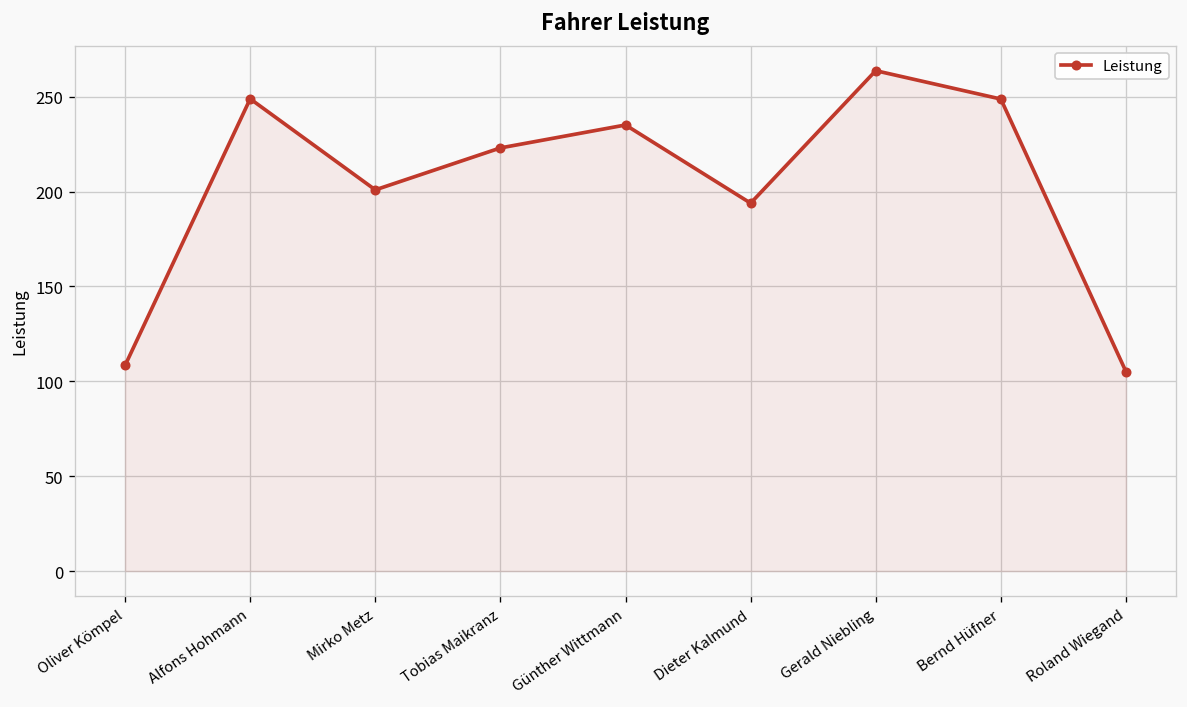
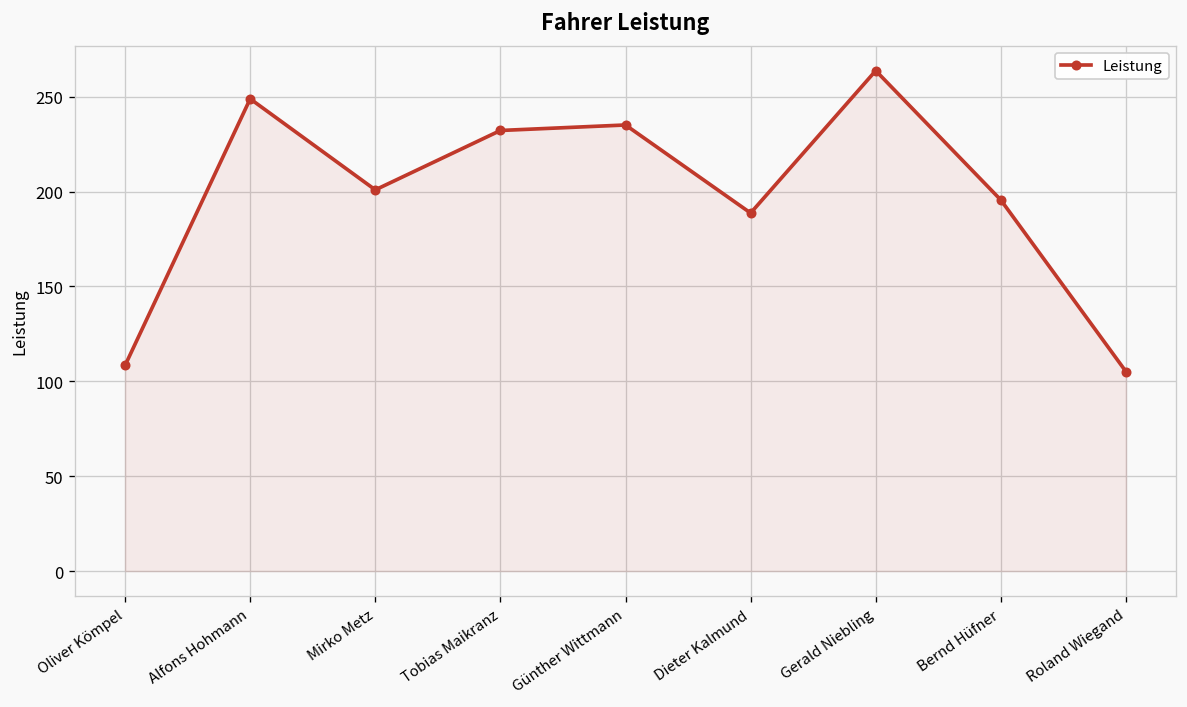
  {
    "Oliver Kömpel": 108,
    "Alfons Hohmann": 249,
    "Mirko Metz": 201,
-   "Tobias Maikranz": 223,
+   "Tobias Maikranz": 232,
    "Günther Wittmann": 235,
-   "Dieter Kalmund": 194,
+   "Dieter Kalmund": 189,
    "Gerald Niebling": 264,
-   "Bernd Hüfner": 249,
+   "Bernd Hüfner": 196,
    "Roland Wiegand": 105
  }
